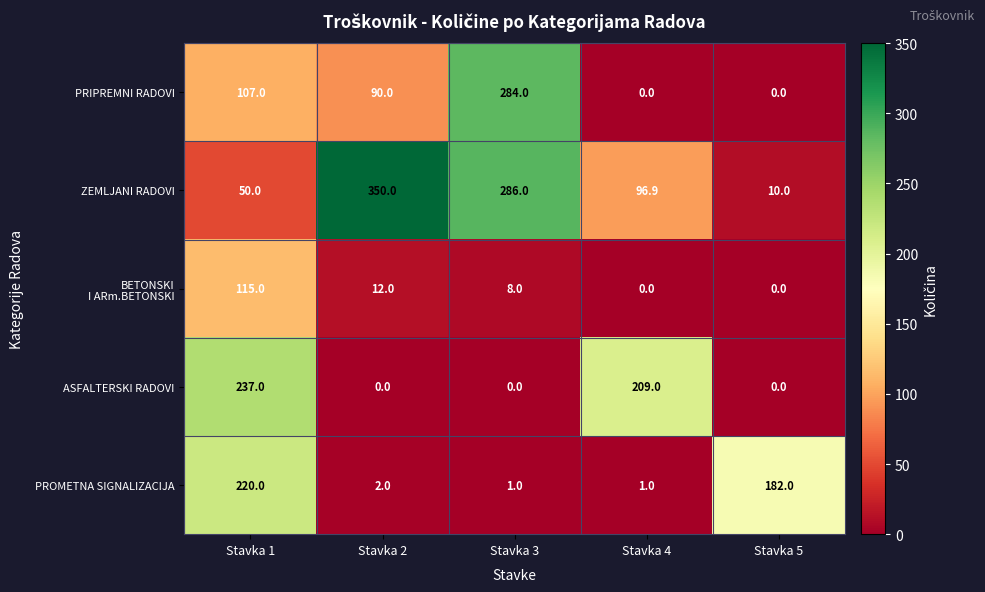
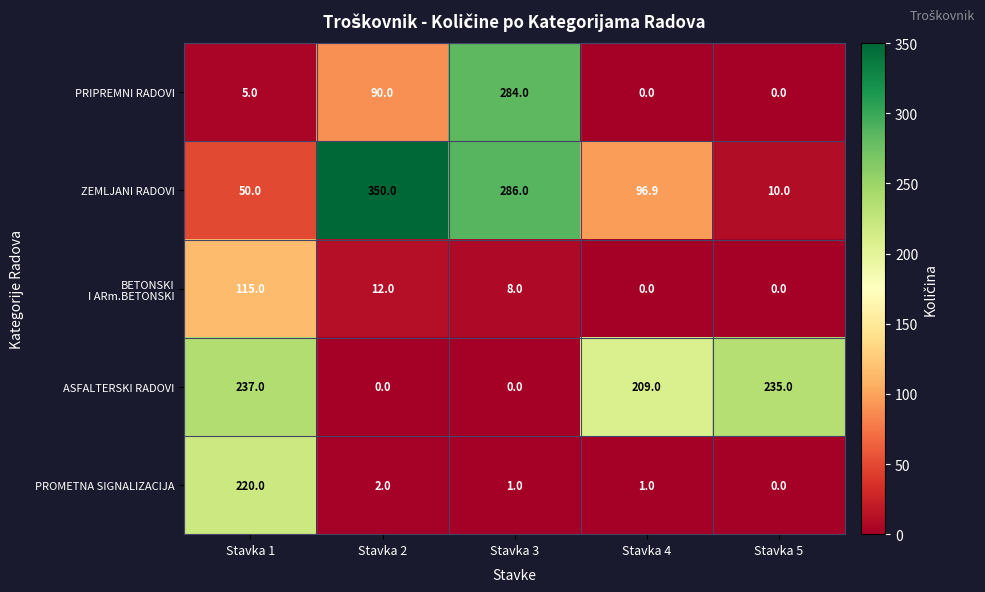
  {
    "PRIPREMNI RADOVI": {
-     "Stavka 1": 107.0,
+     "Stavka 1": 5.0,
      "Stavka 2": 90.0,
      "Stavka 3": 284.0,
      "Stavka 4": 0.0,
      "Stavka 5": 0.0
    },
    "ZEMLJANI RADOVI": {
      "Stavka 1": 50.0,
      "Stavka 2": 350.0,
      "Stavka 3": 286.0,
      "Stavka 4": 96.9,
      "Stavka 5": 10.0
    },
    "BETONSKI I ARm.BETONSKI": {
      "Stavka 1": 115.0,
      "Stavka 2": 12.0,
      "Stavka 3": 8.0,
      "Stavka 4": 0.0,
      "Stavka 5": 0.0
    },
    "ASFALTERSKI RADOVI": {
      "Stavka 1": 237.0,
      "Stavka 2": 0.0,
      "Stavka 3": 0.0,
      "Stavka 4": 209.0,
-     "Stavka 5": 0.0
+     "Stavka 5": 235.0
    },
    "PROMETNA SIGNALIZACIJA": {
      "Stavka 1": 220.0,
      "Stavka 2": 2.0,
      "Stavka 3": 1.0,
      "Stavka 4": 1.0,
-     "Stavka 5": 182.0
+     "Stavka 5": 0.0
    }
  }
